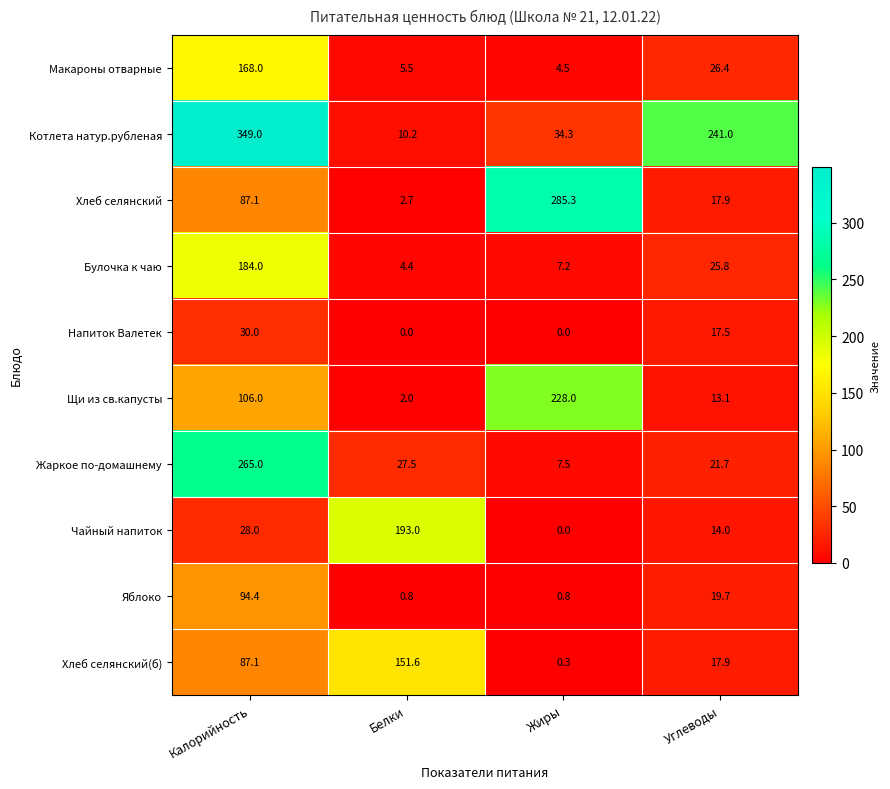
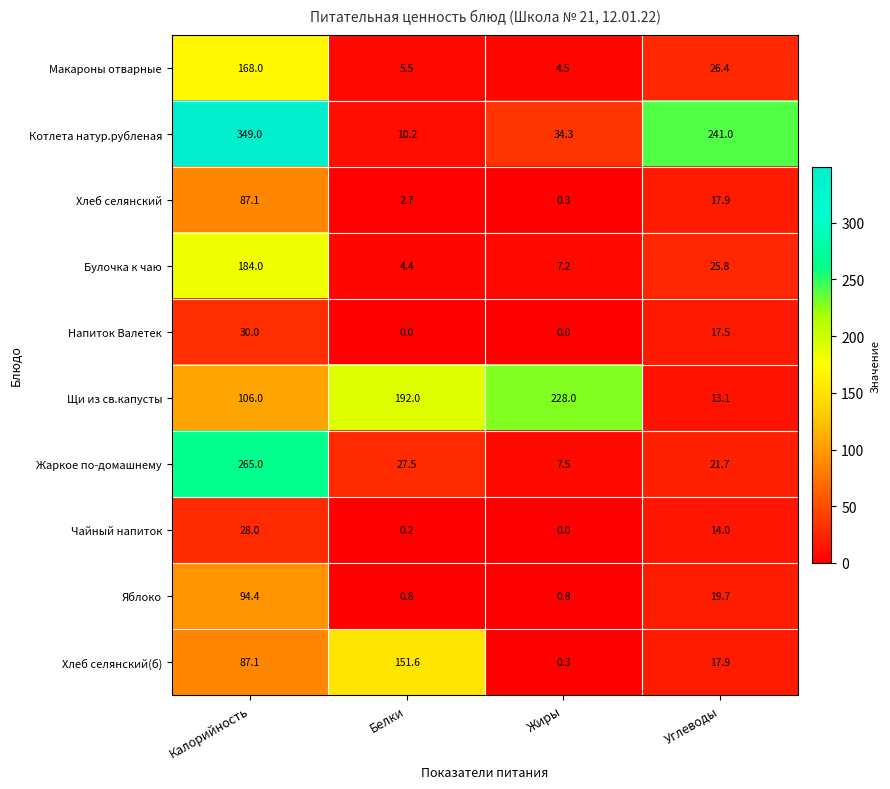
  {
    "Макароны отварные": {
      "Калорийность": 168.0,
      "Белки": 5.5,
      "Жиры": 4.5,
      "Углеводы": 26.4
    },
    "Котлета натур.рубленая": {
      "Калорийность": 349.0,
      "Белки": 10.2,
      "Жиры": 34.3,
      "Углеводы": 241.0
    },
    "Хлеб селянский": {
      "Калорийность": 87.1,
      "Белки": 2.7,
-     "Жиры": 285.3,
+     "Жиры": 0.3,
      "Углеводы": 17.9
    },
    "Булочка к чаю": {
      "Калорийность": 184.0,
      "Белки": 4.4,
      "Жиры": 7.2,
      "Углеводы": 25.8
    },
    "Напиток Валетек": {
      "Калорийность": 30.0,
      "Белки": 0.0,
      "Жиры": 0.0,
      "Углеводы": 17.5
    },
    "Щи из св.капусты": {
      "Калорийность": 106.0,
-     "Белки": 2.0,
+     "Белки": 192.0,
      "Жиры": 228.0,
      "Углеводы": 13.1
    },
    "Жаркое по-домашнему": {
      "Калорийность": 265.0,
      "Белки": 27.5,
      "Жиры": 7.5,
      "Углеводы": 21.7
    },
    "Чайный напиток": {
      "Калорийность": 28.0,
-     "Белки": 193.0,
+     "Белки": 0.2,
      "Жиры": 0.0,
      "Углеводы": 14.0
    },
    "Яблоко": {
      "Калорийность": 94.4,
      "Белки": 0.8,
      "Жиры": 0.8,
      "Углеводы": 19.7
    },
    "Хлеб селянский(б)": {
      "Калорийность": 87.1,
      "Белки": 151.6,
      "Жиры": 0.3,
      "Углеводы": 17.9
    }
  }
